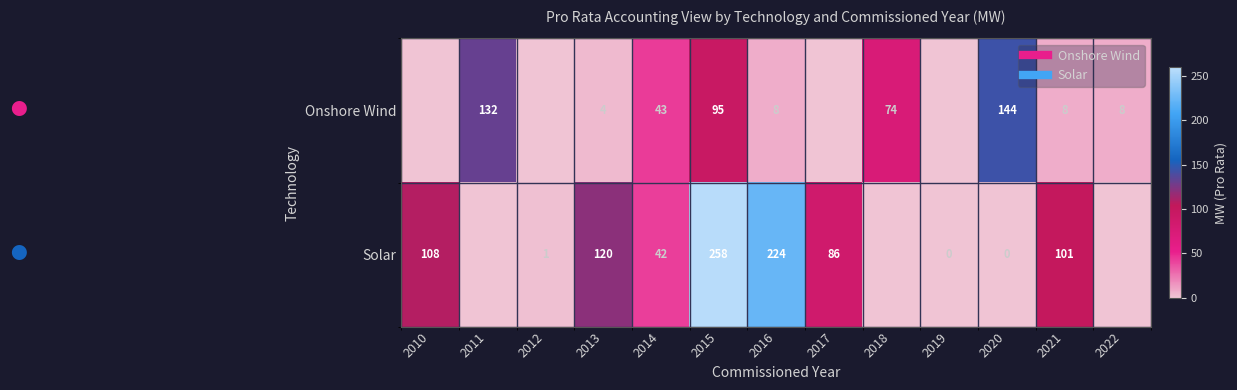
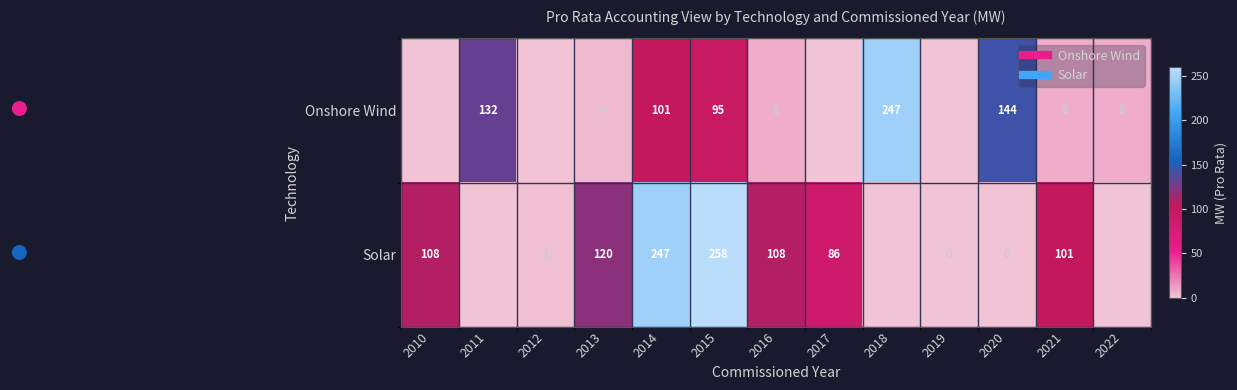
  {
    "Onshore Wind": {
      "2011": 132,
-     "2014": 43,
+     "2014": 101,
      "2015": 95,
-     "2018": 74,
+     "2018": 247,
      "2020": 144
    },
    "Solar": {
      "2010": 108,
      "2013": 120,
-     "2014": 42,
+     "2014": 247,
      "2015": 258,
-     "2016": 224,
+     "2016": 108,
      "2017": 86,
      "2021": 101
    }
  }
